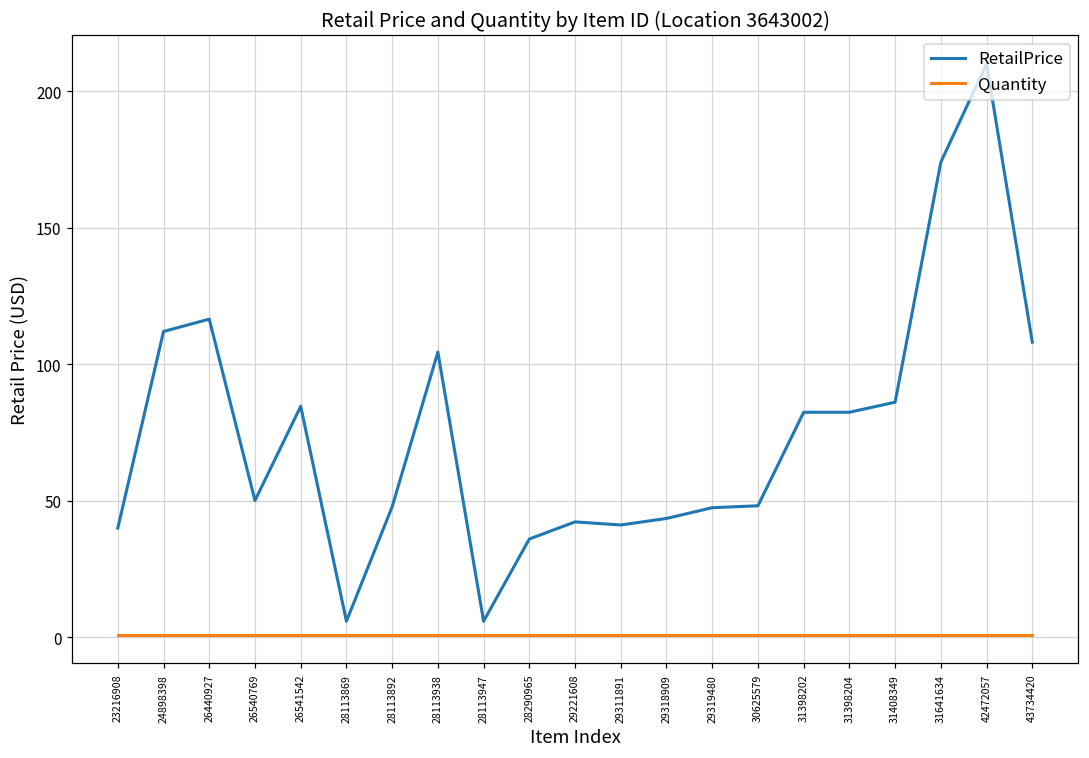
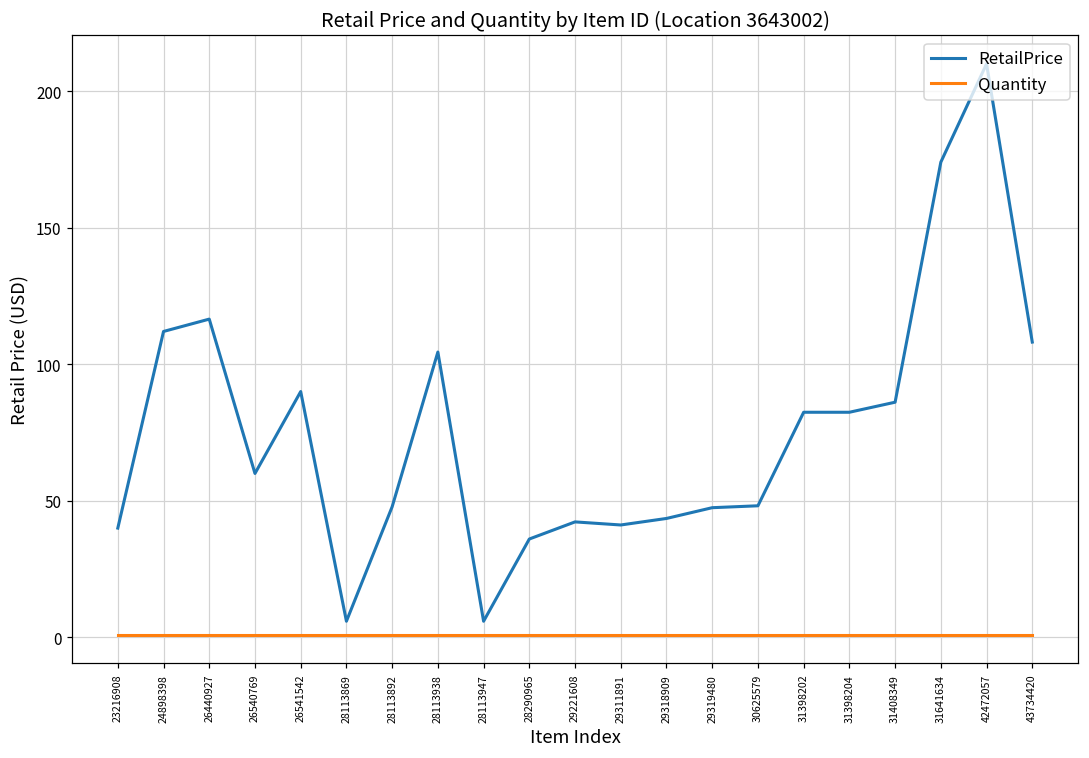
  {
    "RetailPrice": {
      "23216908": 40,
      "24898398": 112,
      "26440927": 117,
-     "26540769": 50,
-     "26541542": 85,
+     "26540769": 60,
+     "26541542": 90,
      "28113869": 6,
      "28113892": 48,
      "28113938": 104,
      "28113947": 6,
      "28290965": 36,
      "29221608": 42,
      "29311891": 41,
      "29318909": 44,
      "29319480": 47,
      "30625579": 48,
      "31398202": 82,
      "31398204": 82,
      "31408349": 86,
      "31641634": 174,
      "43734420": 108
    },
    "Quantity": {
      "23216908": 1,
      "24898398": 1,
      "26440927": 1,
      "26540769": 1,
      "26541542": 1,
      "28113869": 1,
      "28113892": 1,
      "28113938": 1,
      "28113947": 1,
      "28290965": 1,
      "29221608": 1,
      "29311891": 1,
      "29318909": 1,
      "29319480": 1,
      "30625579": 1,
      "31398202": 1,
      "31398204": 1,
      "31408349": 1,
      "31641634": 1,
      "42472057": 1,
      "43734420": 1
    }
  }
